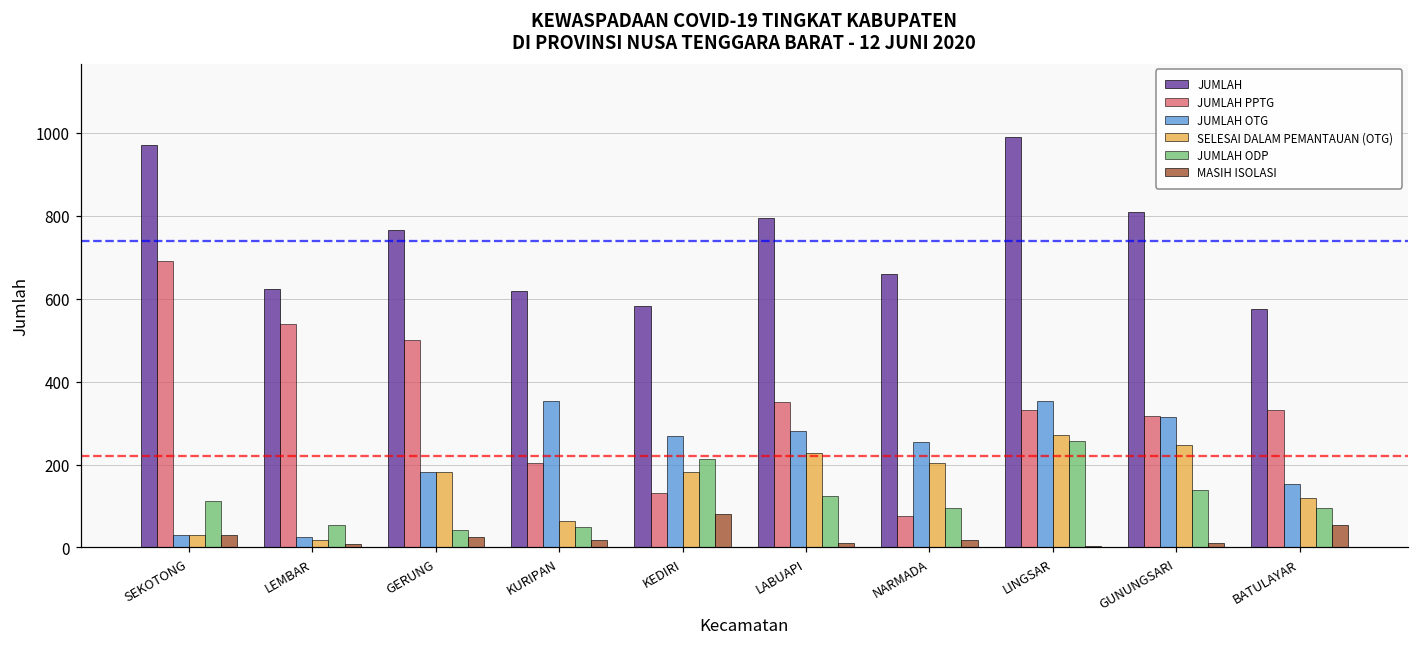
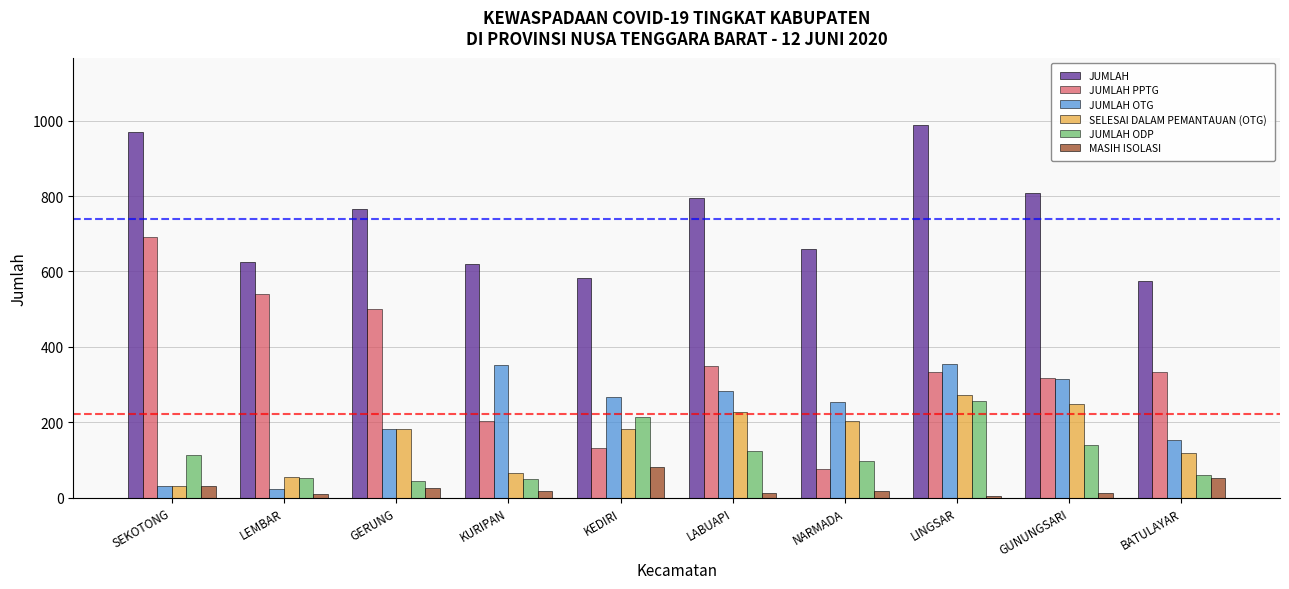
  {
    "JUMLAH": {
      "SEKOTONG": 970,
      "LEMBAR": 620,
      "GERUNG": 770,
      "KURIPAN": 620,
      "KEDIRI": 580,
      "LABUAPI": 790,
      "NARMADA": 660,
      "LINGSAR": 990,
      "GUNUNGSARI": 810,
      "BATULAYAR": 570
    },
    "JUMLAH PPTG": {
      "SEKOTONG": 690,
      "LEMBAR": 540,
      "GERUNG": 500,
      "KURIPAN": 200,
      "KEDIRI": 130,
      "LABUAPI": 350,
      "NARMADA": 80,
      "LINGSAR": 330,
      "GUNUNGSARI": 320,
      "BATULAYAR": 330
    },
    "JUMLAH OTG": {
      "SEKOTONG": 30,
      "LEMBAR": 20,
      "GERUNG": 180,
      "KURIPAN": 350,
      "KEDIRI": 270,
      "LABUAPI": 280,
      "NARMADA": 250,
      "LINGSAR": 350,
      "GUNUNGSARI": 320,
      "BATULAYAR": 150
    },
    "SELESAI DALAM PEMANTAUAN (OTG)": {
      "SEKOTONG": 30,
-     "LEMBAR": 20,
+     "LEMBAR": 50,
      "GERUNG": 180,
      "KURIPAN": 60,
      "KEDIRI": 180,
      "LABUAPI": 230,
      "NARMADA": 200,
      "LINGSAR": 270,
      "GUNUNGSARI": 250,
      "BATULAYAR": 120
    },
    "JUMLAH ODP": {
      "SEKOTONG": 110,
      "LEMBAR": 50,
      "GERUNG": 40,
      "KURIPAN": 50,
      "KEDIRI": 210,
      "LABUAPI": 120,
      "NARMADA": 100,
      "LINGSAR": 260,
      "GUNUNGSARI": 140,
-     "BATULAYAR": 100
+     "BATULAYAR": 60
    },
    "MASIH ISOLASI": {
      "SEKOTONG": 30,
      "LEMBAR": 10,
      "GERUNG": 30,
      "KURIPAN": 20,
      "KEDIRI": 80,
      "LABUAPI": 10,
      "NARMADA": 20,
      "GUNUNGSARI": 10,
      "BATULAYAR": 50
    }
  }
